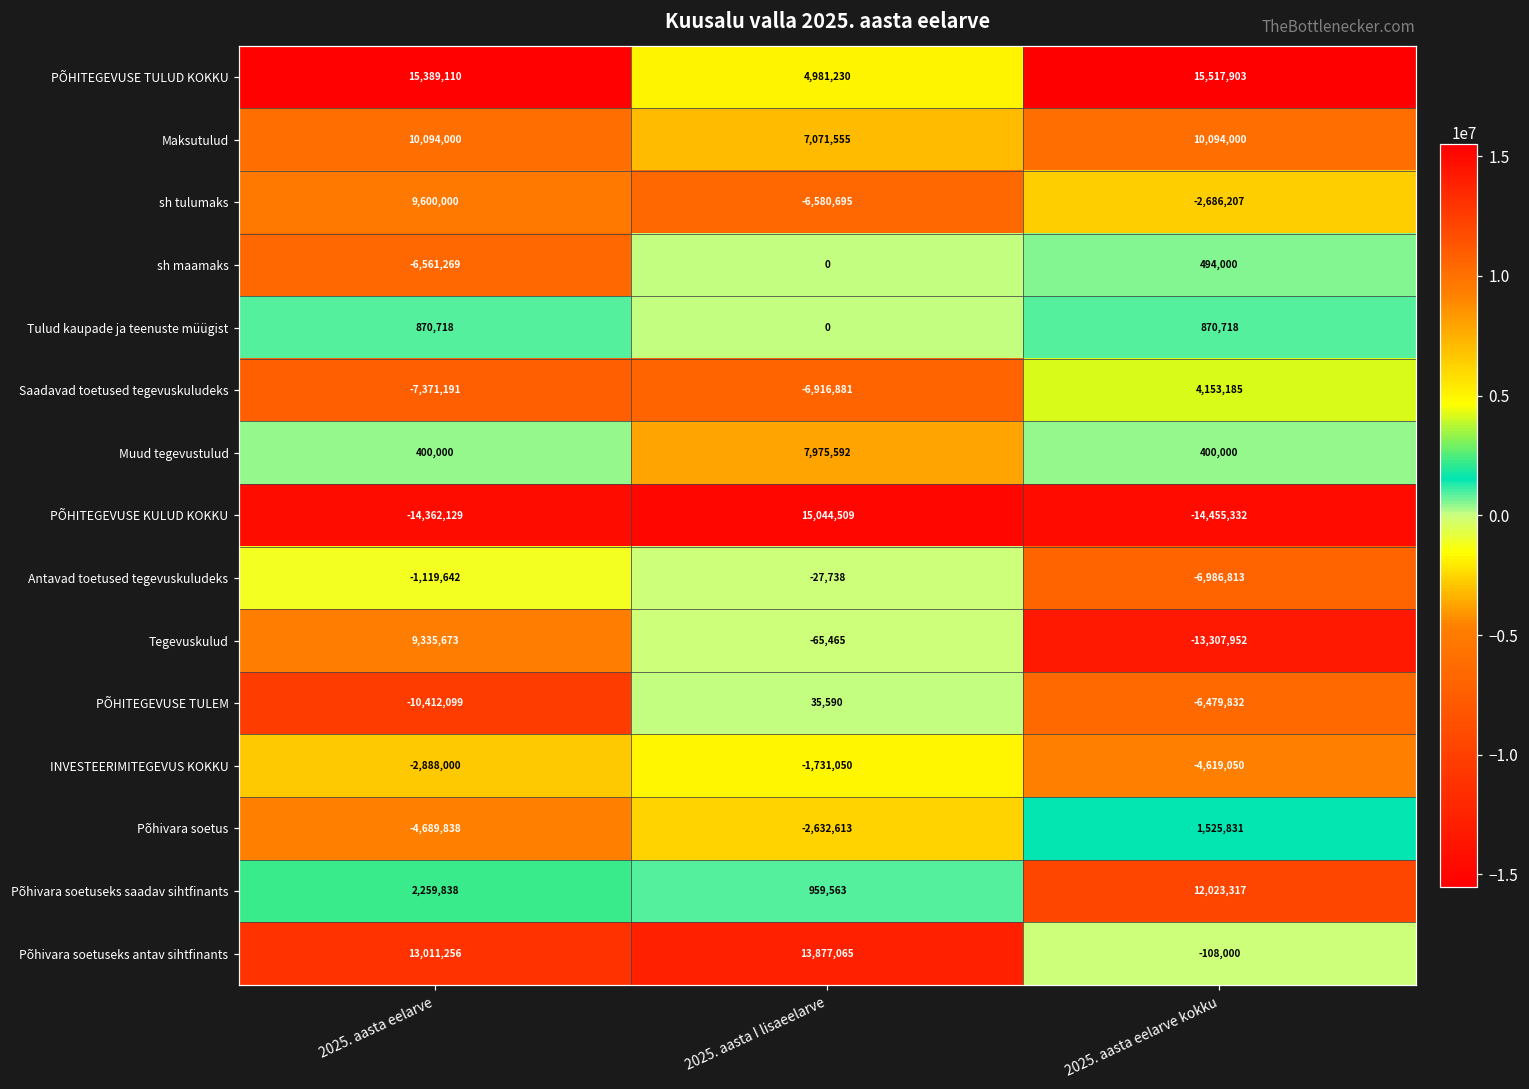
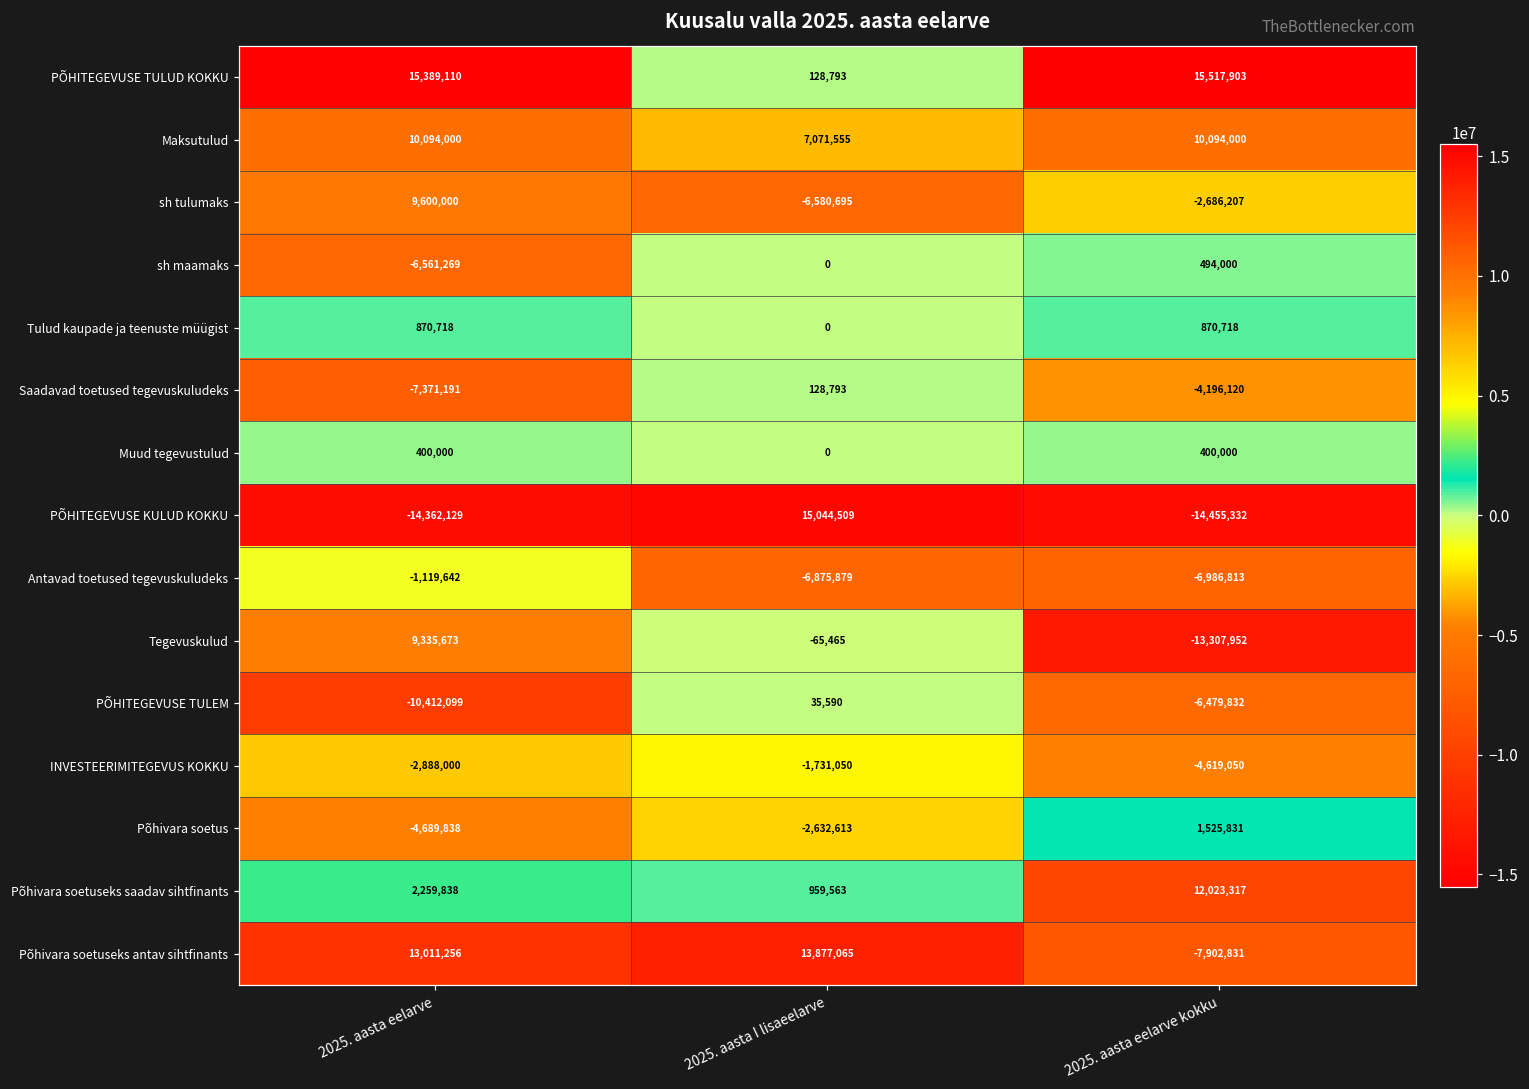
  {
    "PÕHITEGEVUSE TULUD KOKKU": {
      "2025. aasta eelarve": "15,389,110",
-     "2025. aasta I lisaeelarve": "4,981,230",
+     "2025. aasta I lisaeelarve": "128,793",
      "2025. aasta eelarve kokku": "15,517,903"
    },
    "Maksutulud": {
      "2025. aasta eelarve": "10,094,000",
      "2025. aasta I lisaeelarve": "7,071,555",
      "2025. aasta eelarve kokku": "10,094,000"
    },
    "sh tulumaks": {
      "2025. aasta eelarve": "9,600,000",
      "2025. aasta I lisaeelarve": "-6,580,695",
      "2025. aasta eelarve kokku": "-2,686,207"
    },
    "sh maamaks": {
      "2025. aasta eelarve": "-6,561,269",
      "2025. aasta I lisaeelarve": "0",
      "2025. aasta eelarve kokku": "494,000"
    },
    "Tulud kaupade ja teenuste müügist": {
      "2025. aasta eelarve": "870,718",
      "2025. aasta I lisaeelarve": "0",
      "2025. aasta eelarve kokku": "870,718"
    },
    "Saadavad toetused tegevuskuludeks": {
      "2025. aasta eelarve": "-7,371,191",
-     "2025. aasta I lisaeelarve": "-6,916,881",
-     "2025. aasta eelarve kokku": "4,153,185"
+     "2025. aasta I lisaeelarve": "128,793",
+     "2025. aasta eelarve kokku": "-4,196,120"
    },
    "Muud tegevustulud": {
      "2025. aasta eelarve": "400,000",
-     "2025. aasta I lisaeelarve": "7,975,592",
+     "2025. aasta I lisaeelarve": "0",
      "2025. aasta eelarve kokku": "400,000"
    },
    "PÕHITEGEVUSE KULUD KOKKU": {
      "2025. aasta eelarve": "-14,362,129",
      "2025. aasta I lisaeelarve": "15,044,509",
      "2025. aasta eelarve kokku": "-14,455,332"
    },
    "Antavad toetused tegevuskuludeks": {
      "2025. aasta eelarve": "-1,119,642",
-     "2025. aasta I lisaeelarve": "-27,738",
+     "2025. aasta I lisaeelarve": "-6,875,879",
      "2025. aasta eelarve kokku": "-6,986,813"
    },
    "Tegevuskulud": {
      "2025. aasta eelarve": "9,335,673",
      "2025. aasta I lisaeelarve": "-65,465",
      "2025. aasta eelarve kokku": "-13,307,952"
    },
    "PÕHITEGEVUSE TULEM": {
      "2025. aasta eelarve": "-10,412,099",
      "2025. aasta I lisaeelarve": "35,590",
      "2025. aasta eelarve kokku": "-6,479,832"
    },
    "INVESTEERIMITEGEVUS KOKKU": {
      "2025. aasta eelarve": "-2,888,000",
      "2025. aasta I lisaeelarve": "-1,731,050",
      "2025. aasta eelarve kokku": "-4,619,050"
    },
    "Põhivara soetus": {
      "2025. aasta eelarve": "-4,689,838",
      "2025. aasta I lisaeelarve": "-2,632,613",
      "2025. aasta eelarve kokku": "1,525,831"
    },
    "Põhivara soetuseks saadav sihtfinants": {
      "2025. aasta eelarve": "2,259,838",
      "2025. aasta I lisaeelarve": "959,563",
      "2025. aasta eelarve kokku": "12,023,317"
    },
    "Põhivara soetuseks antav sihtfinants": {
      "2025. aasta eelarve": "13,011,256",
      "2025. aasta I lisaeelarve": "13,877,065",
-     "2025. aasta eelarve kokku": "-108,000"
+     "2025. aasta eelarve kokku": "-7,902,831"
    }
  }
